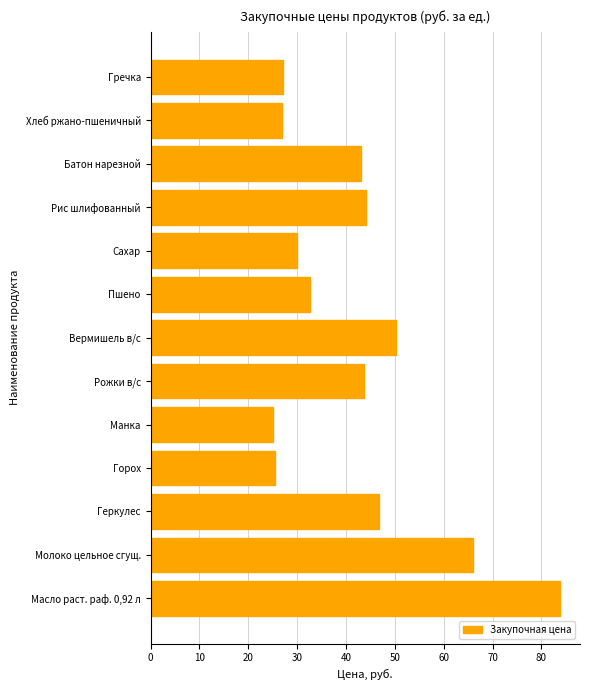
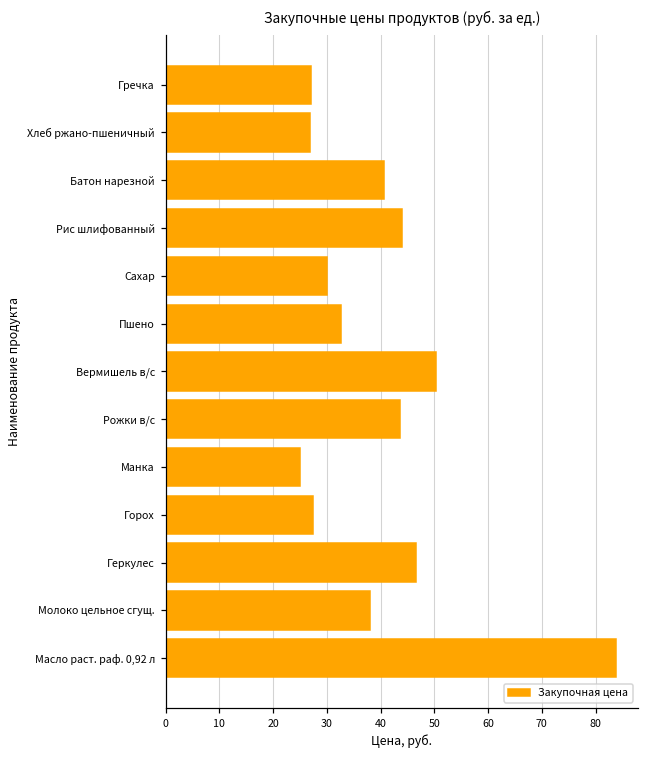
  {
    "Гречка": 27,
    "Хлеб ржано-пшеничный": 27,
-   "Батон нарезной": 43,
+   "Батон нарезной": 41,
    "Рис шлифованный": 44,
    "Сахар": 30,
    "Пшено": 33,
    "Вермишель в/с": 50,
    "Рожки в/с": 44,
    "Манка": 25,
-   "Горох": 26,
+   "Горох": 28,
    "Геркулес": 47,
-   "Молоко цельное сгущ.": 66,
+   "Молоко цельное сгущ.": 38,
    "Масло раст. раф. 0,92 л": 84
  }
